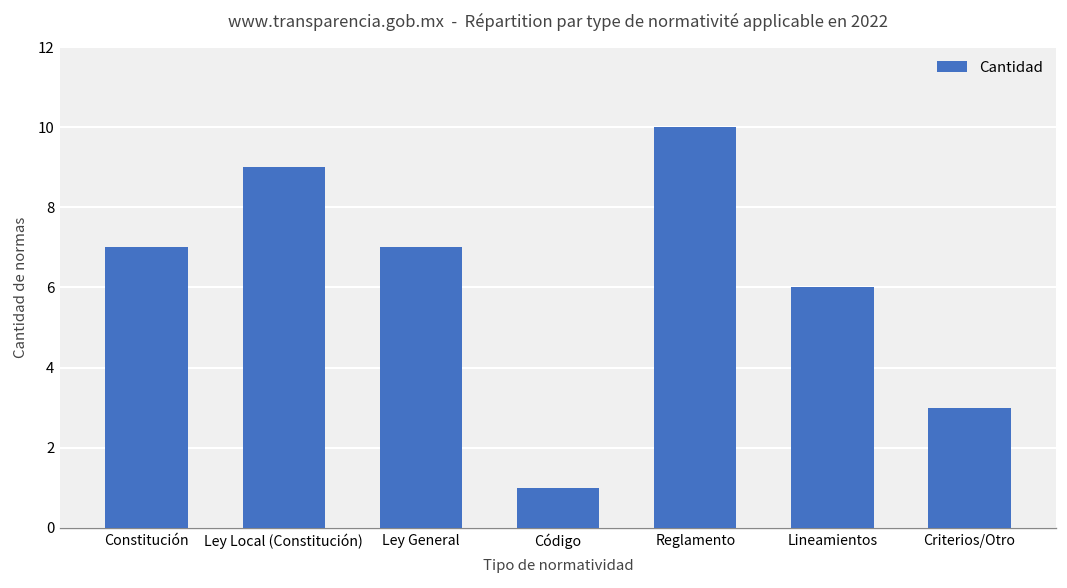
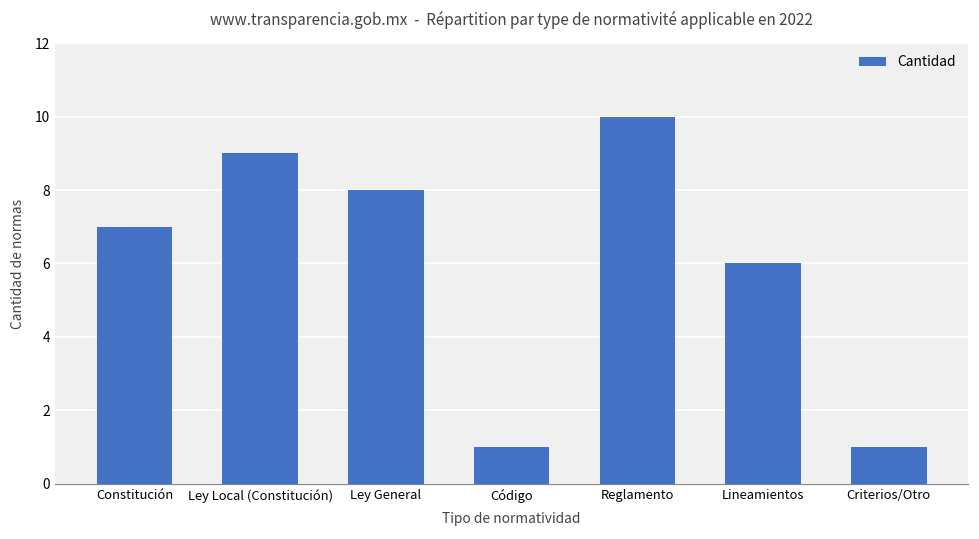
  {
    "Constitución": 7,
    "Ley Local (Constitución)": 9,
-   "Ley General": 7,
+   "Ley General": 8,
    "Código": 1,
    "Reglamento": 10,
    "Lineamientos": 6,
-   "Criterios/Otro": 3
+   "Criterios/Otro": 1
  }
